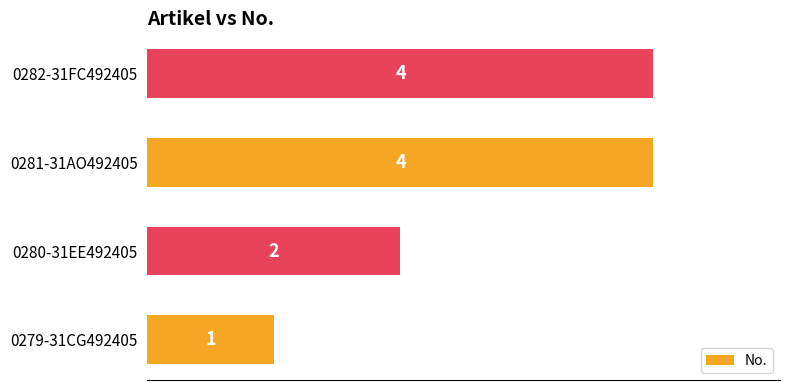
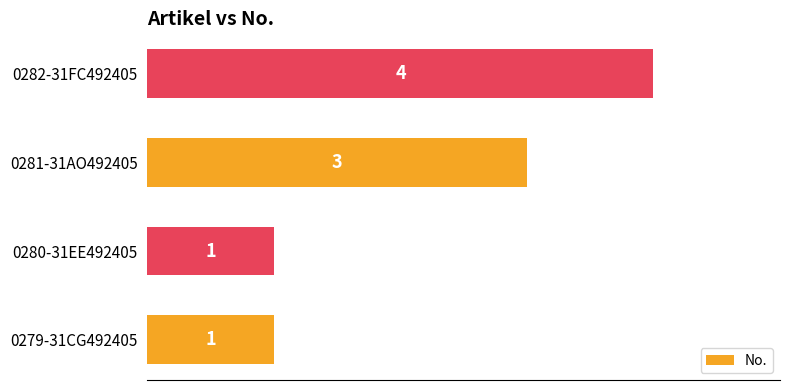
  {
    "0282-31FC492405": 4,
-   "0281-31AO492405": 4,
-   "0280-31EE492405": 2,
+   "0281-31AO492405": 3,
+   "0280-31EE492405": 1,
    "0279-31CG492405": 1
  }
